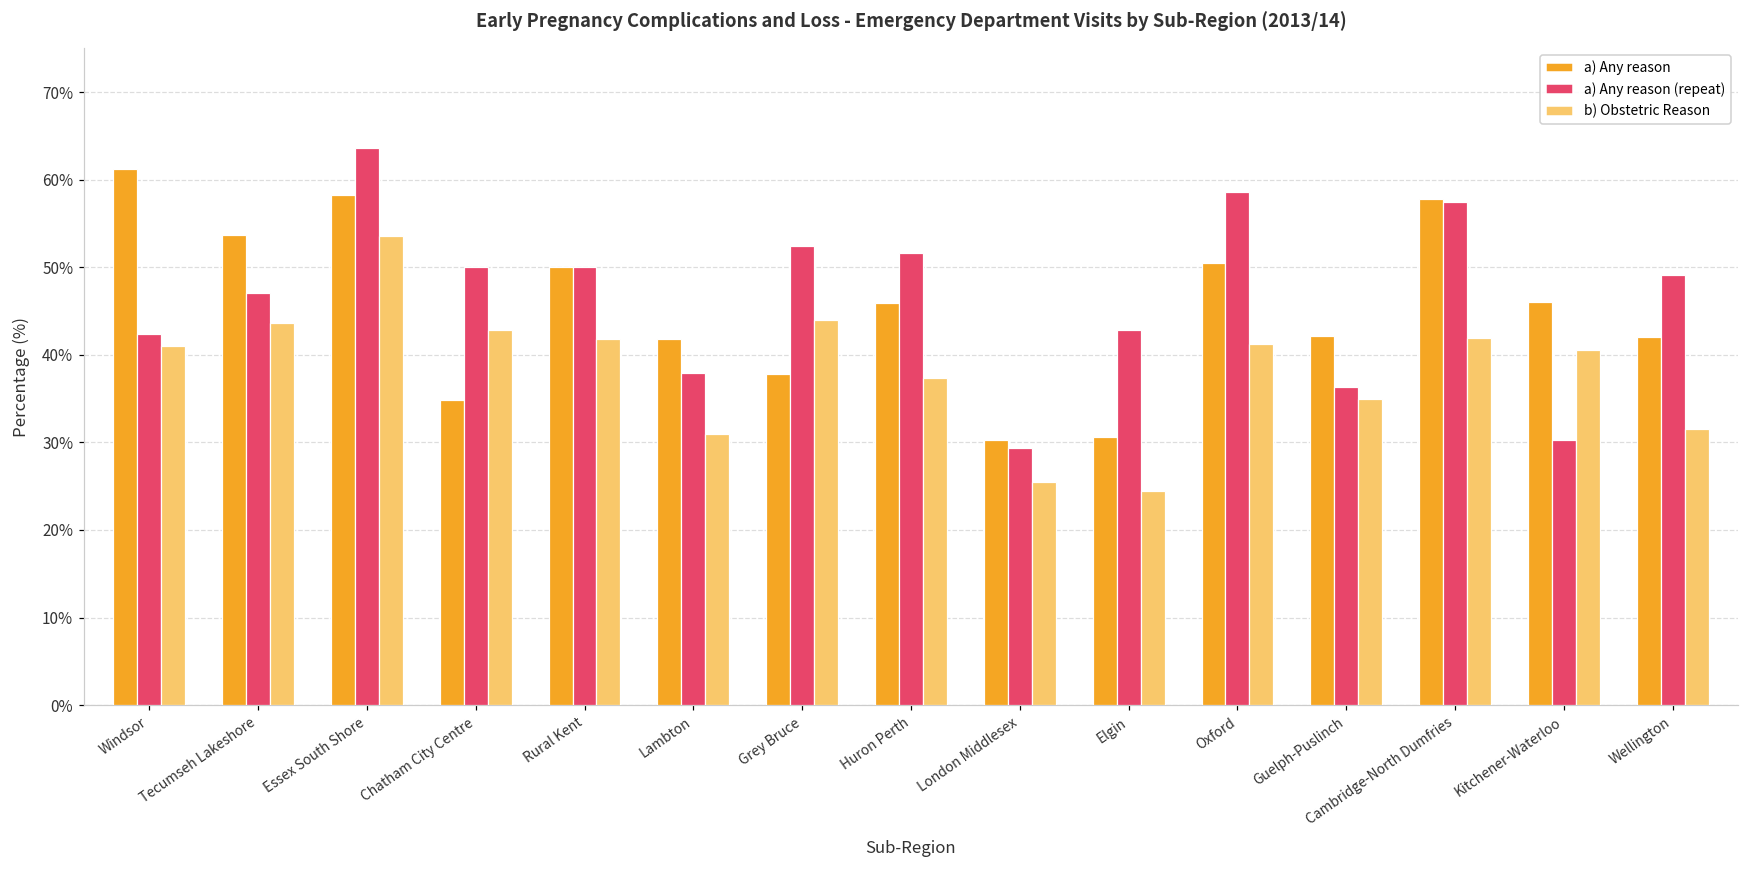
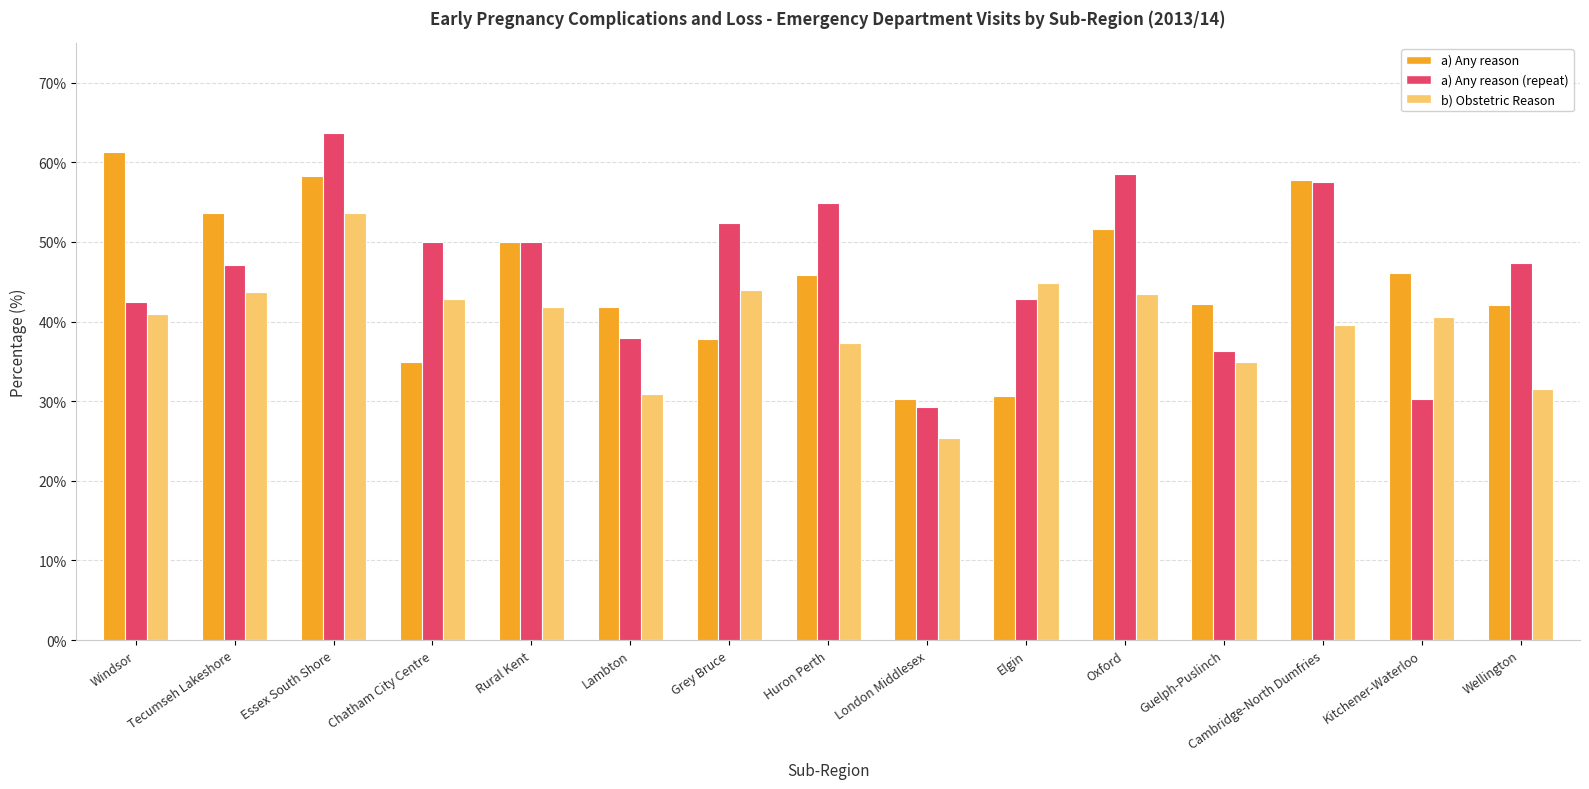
  {
    "a) Any reason": {
      "Windsor": "61%",
      "Tecumseh Lakeshore": "54%",
      "Essex South Shore": "58%",
      "Chatham City Centre": "35%",
      "Rural Kent": "50%",
      "Lambton": "42%",
      "Grey Bruce": "38%",
      "Huron Perth": "46%",
      "London Middlesex": "30%",
      "Elgin": "31%",
-     "Oxford": "51%",
+     "Oxford": "52%",
      "Guelph-Puslinch": "42%",
      "Cambridge-North Dumfries": "58%",
      "Kitchener-Waterloo": "46%",
      "Wellington": "42%"
    },
    "a) Any reason (repeat)": {
      "Windsor": "42%",
      "Tecumseh Lakeshore": "47%",
      "Essex South Shore": "64%",
      "Chatham City Centre": "50%",
      "Rural Kent": "50%",
      "Lambton": "38%",
      "Grey Bruce": "52%",
-     "Huron Perth": "52%",
+     "Huron Perth": "55%",
      "London Middlesex": "29%",
      "Elgin": "43%",
      "Oxford": "59%",
      "Guelph-Puslinch": "36%",
      "Cambridge-North Dumfries": "58%",
      "Kitchener-Waterloo": "30%",
-     "Wellington": "49%"
+     "Wellington": "47%"
    },
    "b) Obstetric Reason": {
      "Windsor": "41%",
      "Tecumseh Lakeshore": "44%",
      "Essex South Shore": "54%",
      "Chatham City Centre": "43%",
      "Rural Kent": "42%",
      "Lambton": "31%",
      "Grey Bruce": "44%",
      "Huron Perth": "37%",
      "London Middlesex": "25%",
-     "Elgin": "24%",
-     "Oxford": "41%",
+     "Elgin": "45%",
+     "Oxford": "43%",
      "Guelph-Puslinch": "35%",
-     "Cambridge-North Dumfries": "42%",
+     "Cambridge-North Dumfries": "40%",
      "Kitchener-Waterloo": "41%",
      "Wellington": "32%"
    }
  }
